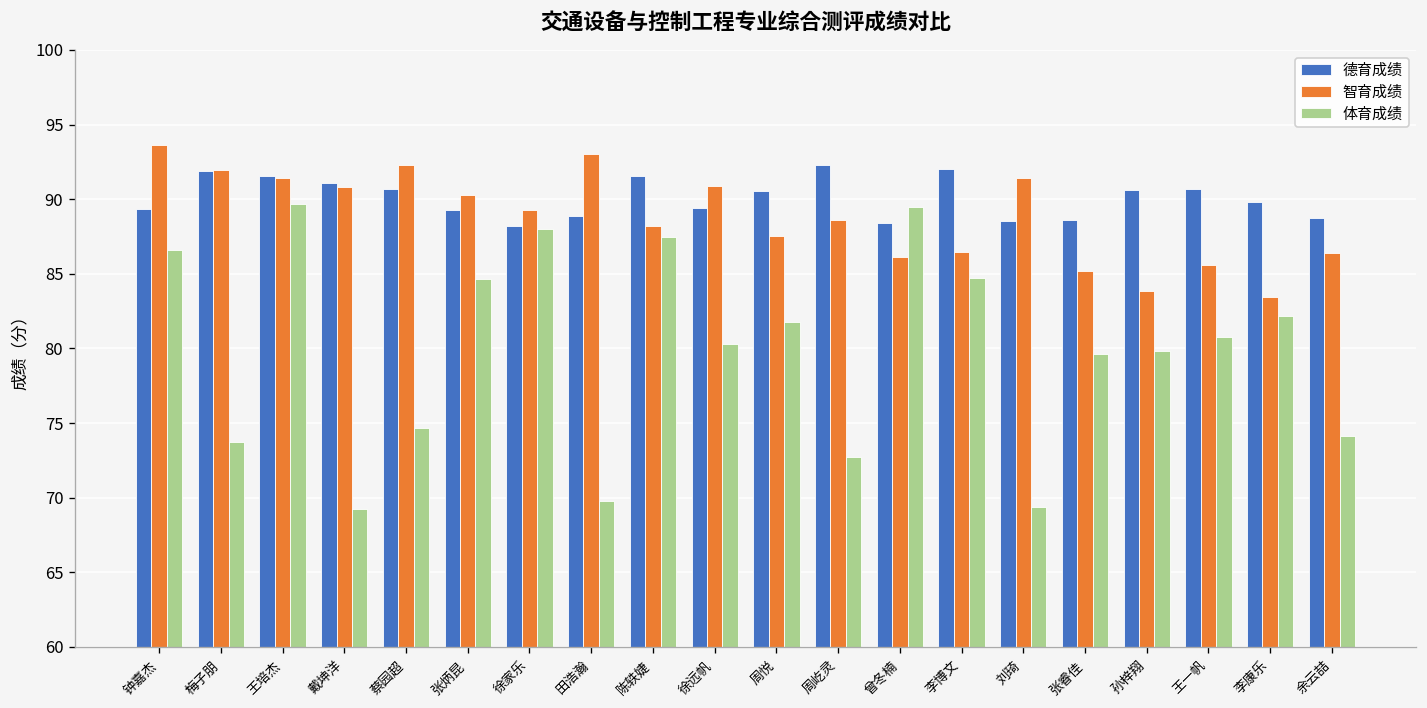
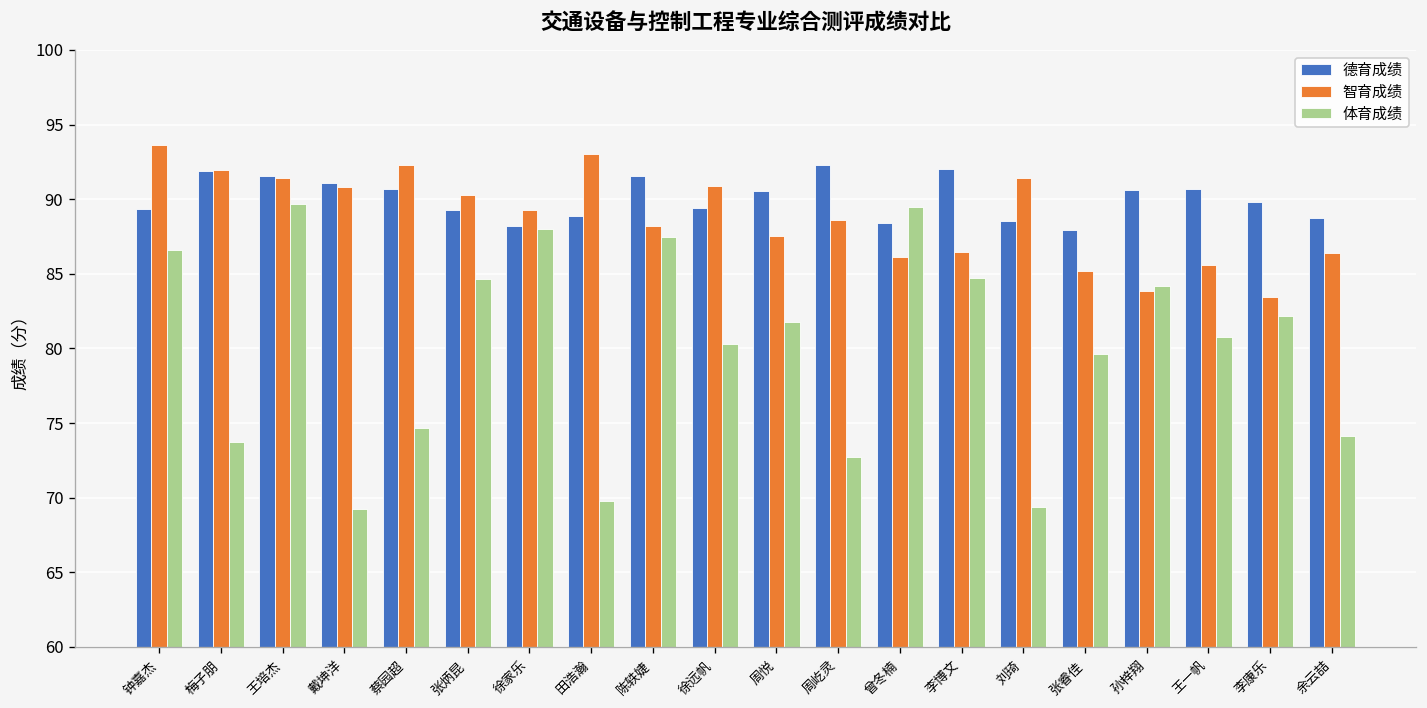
  {
    "德育成绩": {
      "钟嘉杰": 89.3,
      "梅子朋": 91.9,
      "王培杰": 91.6,
      "戴坤洋": 91.1,
      "蔡园超": 90.7,
      "张炳昆": 89.3,
      "徐家乐": 88.2,
      "田浩瀚": 88.9,
      "陈轶婕": 91.6,
      "徐远帆": 89.4,
      "周悦": 90.5,
      "周屹灵": 92.3,
      "曾冬楠": 88.4,
      "李博文": 92.1,
      "刘琦": 88.5,
-     "张睿佳": 88.6,
+     "张睿佳": 88.0,
      "孙梓翔": 90.6,
      "王一帆": 90.7,
      "李康乐": 89.8,
      "余云喆": 88.8
    },
    "智育成绩": {
      "钟嘉杰": 93.6,
      "梅子朋": 92.0,
      "王培杰": 91.4,
      "戴坤洋": 90.8,
      "蔡园超": 92.3,
      "张炳昆": 90.3,
      "徐家乐": 89.3,
      "田浩瀚": 93.0,
      "陈轶婕": 88.2,
      "徐远帆": 90.9,
      "周悦": 87.5,
      "周屹灵": 88.6,
      "曾冬楠": 86.1,
      "李博文": 86.5,
      "刘琦": 91.5,
      "张睿佳": 85.2,
      "孙梓翔": 83.8,
      "王一帆": 85.6,
      "李康乐": 83.4,
      "余云喆": 86.4
    },
    "体育成绩": {
      "钟嘉杰": 86.6,
      "梅子朋": 73.7,
      "王培杰": 89.7,
      "戴坤洋": 69.2,
      "蔡园超": 74.7,
      "张炳昆": 84.7,
      "徐家乐": 88.0,
      "田浩瀚": 69.8,
      "陈轶婕": 87.5,
      "徐远帆": 80.3,
      "周悦": 81.8,
      "周屹灵": 72.7,
      "曾冬楠": 89.5,
      "李博文": 84.8,
      "刘琦": 69.4,
      "张睿佳": 79.6,
-     "孙梓翔": 79.8,
+     "孙梓翔": 84.2,
      "王一帆": 80.8,
      "李康乐": 82.2,
      "余云喆": 74.2
    }
  }
